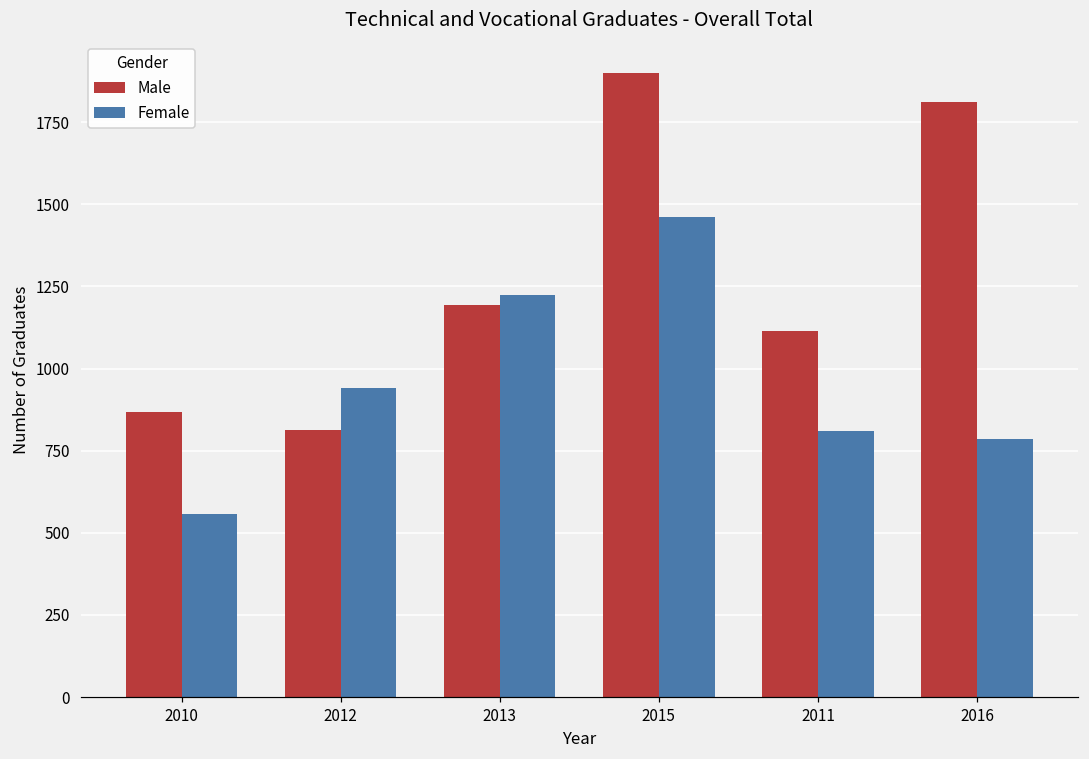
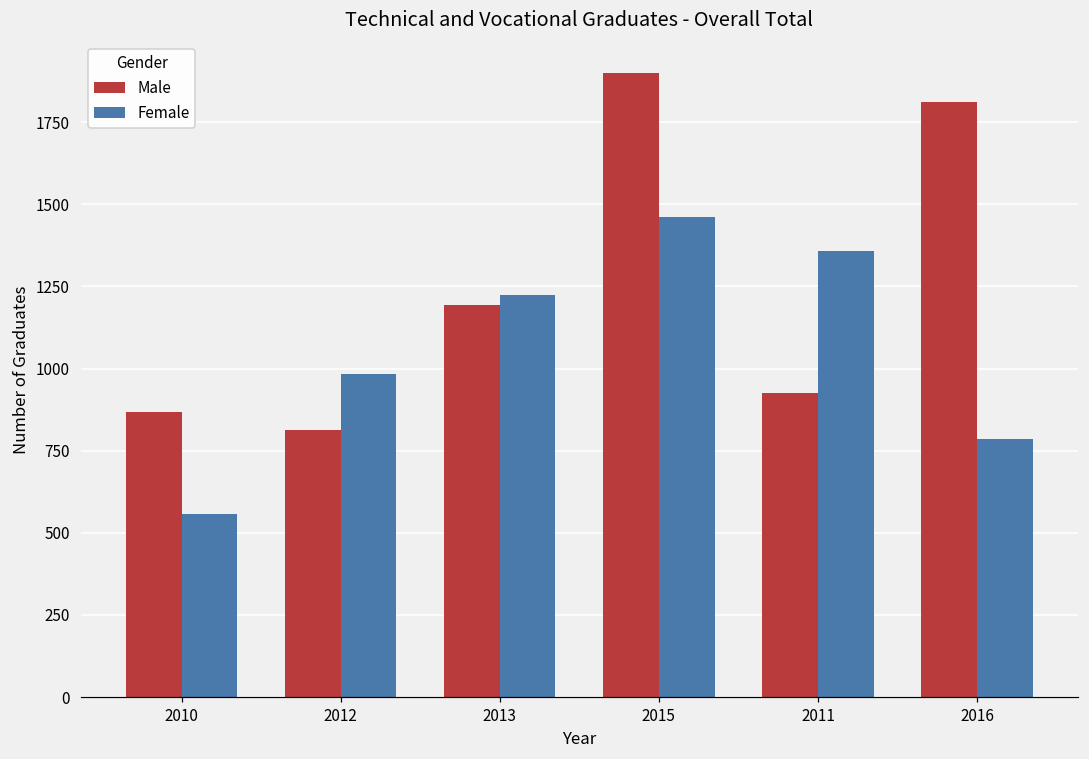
  {
    "Male": {
      "2010": 870,
      "2012": 810,
      "2013": 1190,
      "2015": 1900,
-     "2011": 1120,
+     "2011": 930,
      "2016": 1810
    },
    "Female": {
      "2010": 560,
-     "2012": 940,
+     "2012": 980,
      "2013": 1220,
      "2015": 1460,
-     "2011": 810,
+     "2011": 1360,
      "2016": 790
    }
  }
